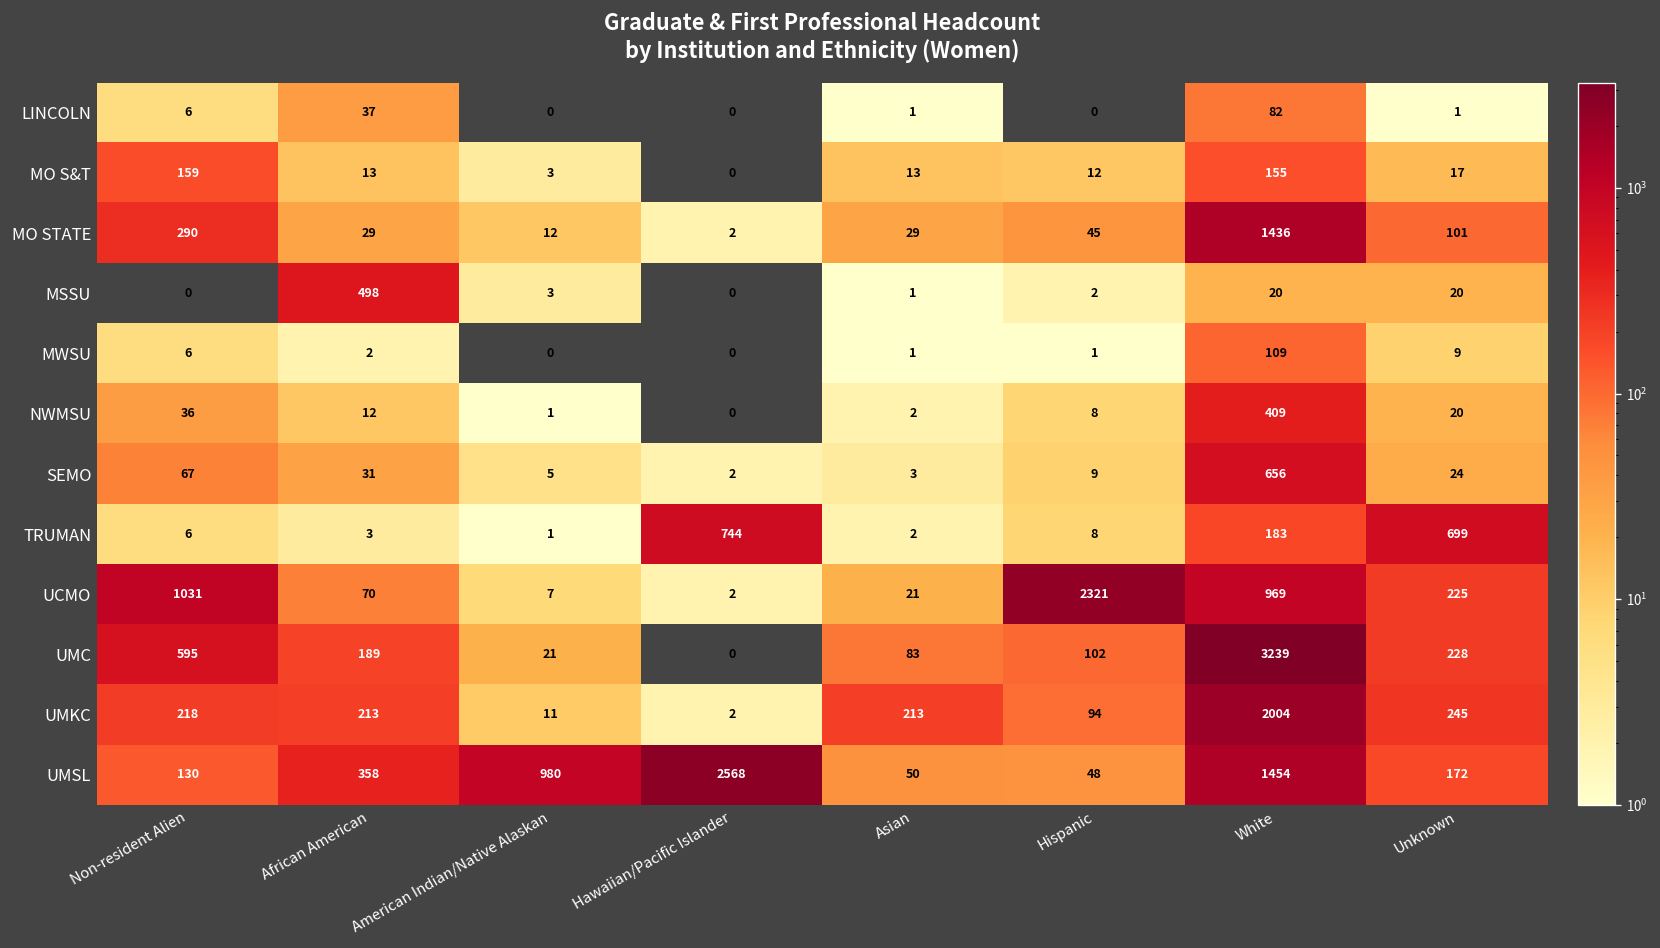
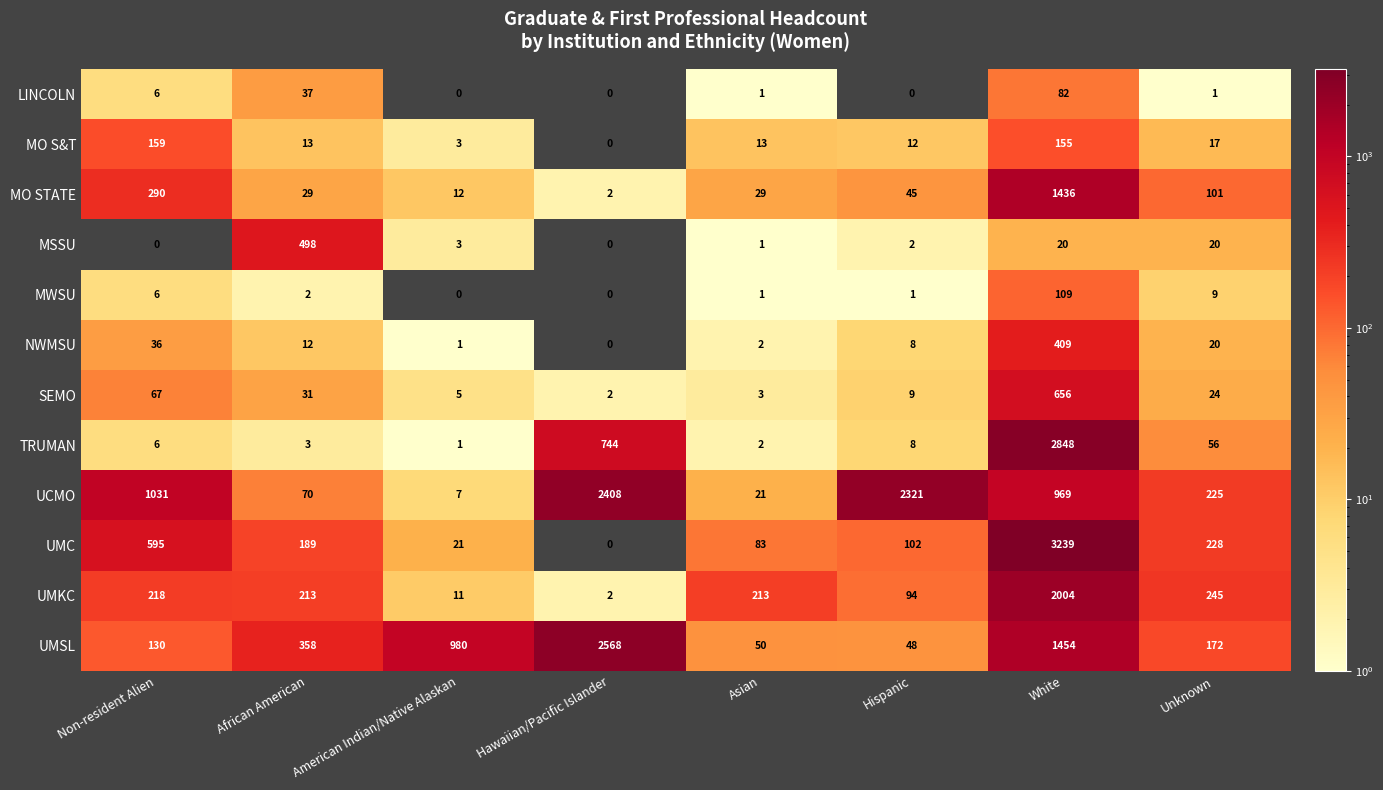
  {
    "LINCOLN": {
      "Non-resident Alien": 6,
      "African American": 37,
      "American Indian/Native Alaskan": 0,
      "Hawaiian/Pacific Islander": 0,
      "Asian": 1,
      "Hispanic": 0,
      "White": 82,
      "Unknown": 1
    },
    "MO S&T": {
      "Non-resident Alien": 159,
      "African American": 13,
      "American Indian/Native Alaskan": 3,
      "Hawaiian/Pacific Islander": 0,
      "Asian": 13,
      "Hispanic": 12,
      "White": 155,
      "Unknown": 17
    },
    "MO STATE": {
      "Non-resident Alien": 290,
      "African American": 29,
      "American Indian/Native Alaskan": 12,
      "Hawaiian/Pacific Islander": 2,
      "Asian": 29,
      "Hispanic": 45,
      "White": 1436,
      "Unknown": 101
    },
    "MSSU": {
      "Non-resident Alien": 0,
      "African American": 498,
      "American Indian/Native Alaskan": 3,
      "Hawaiian/Pacific Islander": 0,
      "Asian": 1,
      "Hispanic": 2,
      "White": 20,
      "Unknown": 20
    },
    "MWSU": {
      "Non-resident Alien": 6,
      "African American": 2,
      "American Indian/Native Alaskan": 0,
      "Hawaiian/Pacific Islander": 0,
      "Asian": 1,
      "Hispanic": 1,
      "White": 109,
      "Unknown": 9
    },
    "NWMSU": {
      "Non-resident Alien": 36,
      "African American": 12,
      "American Indian/Native Alaskan": 1,
      "Hawaiian/Pacific Islander": 0,
      "Asian": 2,
      "Hispanic": 8,
      "White": 409,
      "Unknown": 20
    },
    "SEMO": {
      "Non-resident Alien": 67,
      "African American": 31,
      "American Indian/Native Alaskan": 5,
      "Hawaiian/Pacific Islander": 2,
      "Asian": 3,
      "Hispanic": 9,
      "White": 656,
      "Unknown": 24
    },
    "TRUMAN": {
      "Non-resident Alien": 6,
      "African American": 3,
      "American Indian/Native Alaskan": 1,
      "Hawaiian/Pacific Islander": 744,
      "Asian": 2,
      "Hispanic": 8,
-     "White": 183,
-     "Unknown": 699
+     "White": 2848,
+     "Unknown": 56
    },
    "UCMO": {
      "Non-resident Alien": 1031,
      "African American": 70,
      "American Indian/Native Alaskan": 7,
-     "Hawaiian/Pacific Islander": 2,
+     "Hawaiian/Pacific Islander": 2408,
      "Asian": 21,
      "Hispanic": 2321,
      "White": 969,
      "Unknown": 225
    },
    "UMC": {
      "Non-resident Alien": 595,
      "African American": 189,
      "American Indian/Native Alaskan": 21,
      "Hawaiian/Pacific Islander": 0,
      "Asian": 83,
      "Hispanic": 102,
      "White": 3239,
      "Unknown": 228
    },
    "UMKC": {
      "Non-resident Alien": 218,
      "African American": 213,
      "American Indian/Native Alaskan": 11,
      "Hawaiian/Pacific Islander": 2,
      "Asian": 213,
      "Hispanic": 94,
      "White": 2004,
      "Unknown": 245
    },
    "UMSL": {
      "Non-resident Alien": 130,
      "African American": 358,
      "American Indian/Native Alaskan": 980,
      "Hawaiian/Pacific Islander": 2568,
      "Asian": 50,
      "Hispanic": 48,
      "White": 1454,
      "Unknown": 172
    }
  }
